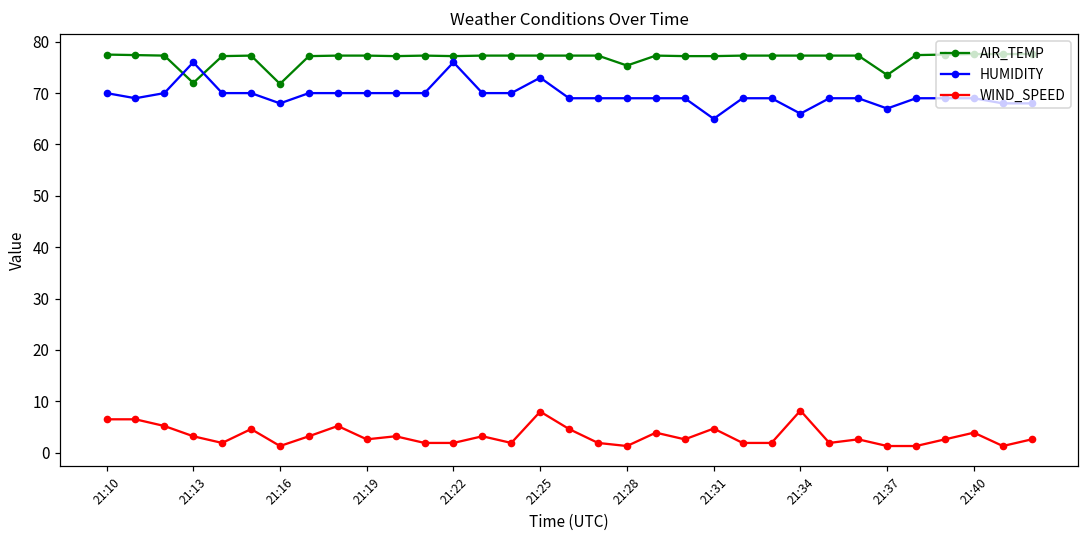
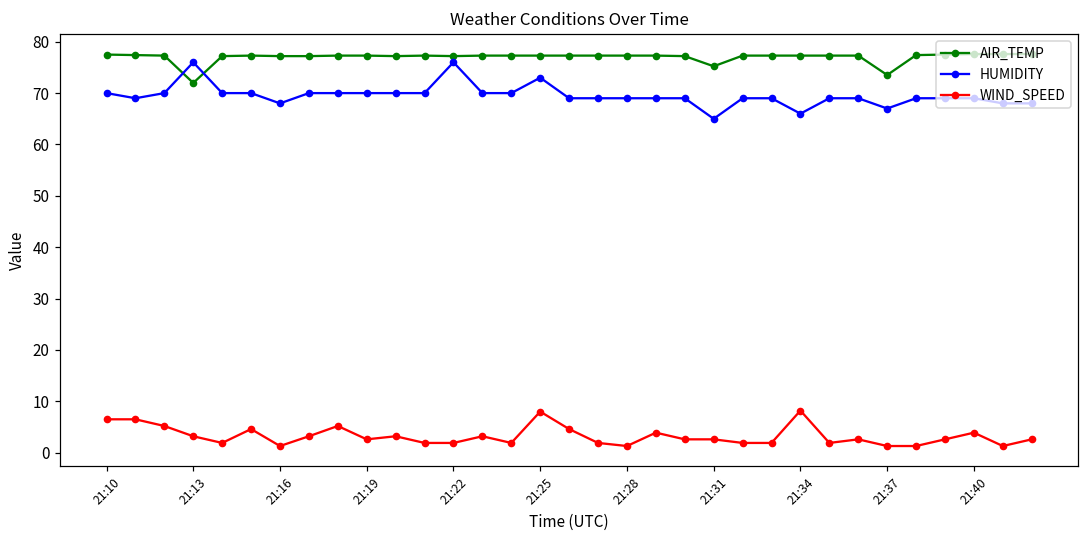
  {
    "AIR_TEMP": {
      "21:10": 78,
      "21:13": 72,
-     "21:16": 72,
+     "21:16": 77,
      "21:19": 77,
      "21:22": 77,
      "21:25": 77,
-     "21:28": 75,
-     "21:31": 77,
+     "21:28": 77,
+     "21:31": 75,
      "21:34": 77,
      "21:37": 74
    },
    "HUMIDITY": {
      "21:10": 70,
      "21:13": 76,
      "21:16": 68,
      "21:19": 70,
      "21:22": 76,
      "21:25": 73,
      "21:28": 69,
      "21:31": 65,
      "21:34": 66,
      "21:37": 67
    },
    "WIND_SPEED": {
      "21:10": 7,
      "21:13": 3,
      "21:16": 1,
      "21:19": 3,
      "21:22": 2,
      "21:25": 8,
      "21:28": 1,
-     "21:31": 5,
+     "21:31": 3,
      "21:34": 8,
      "21:37": 1,
      "21:40": 4
    }
  }
